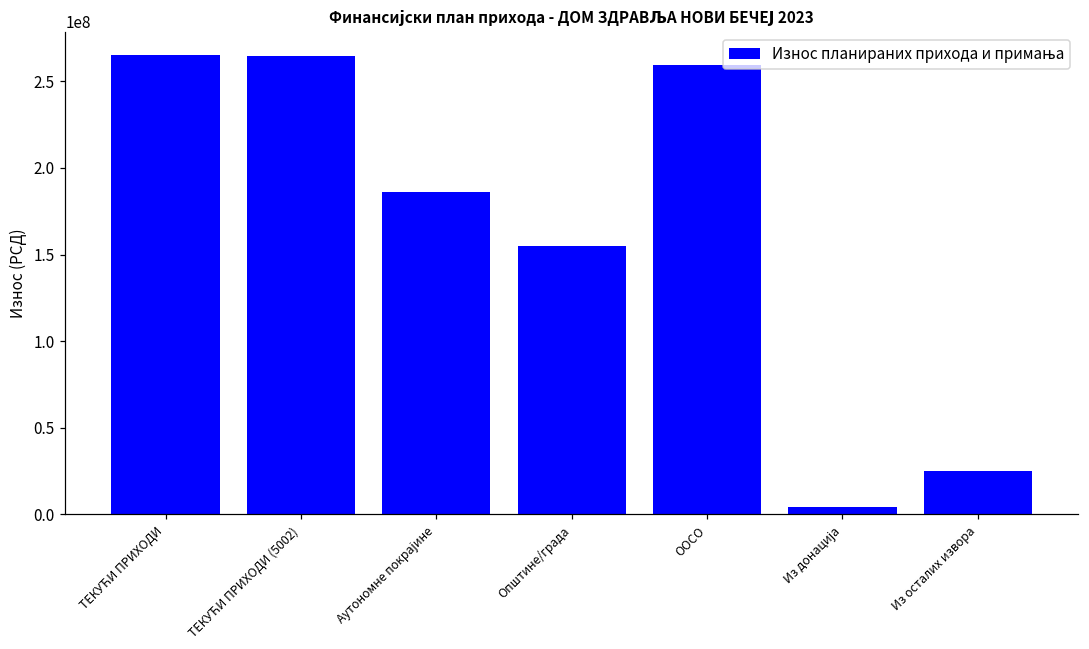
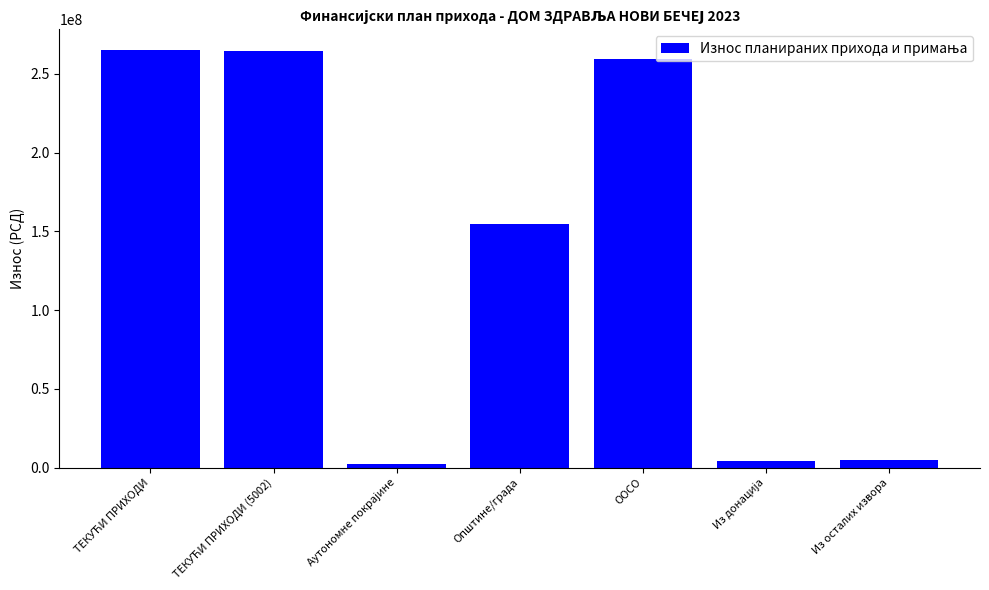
  {
    "ТЕКУЋИ ПРИХОДИ": 265000000,
    "ТЕКУЋИ ПРИХОДИ (5002)": 265000000,
-   "Аутономне покрајине": 186000000,
+   "Аутономне покрајине": 2000000,
    "Општине/града": 155000000,
    "ООСО": 259000000,
    "Из донација": 5000000,
-   "Из осталих извора": 25000000
+   "Из осталих извора": 5000000
  }
